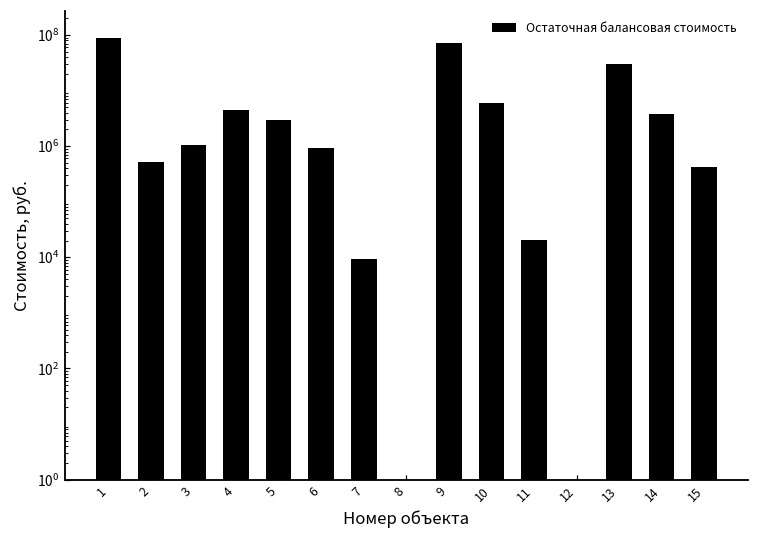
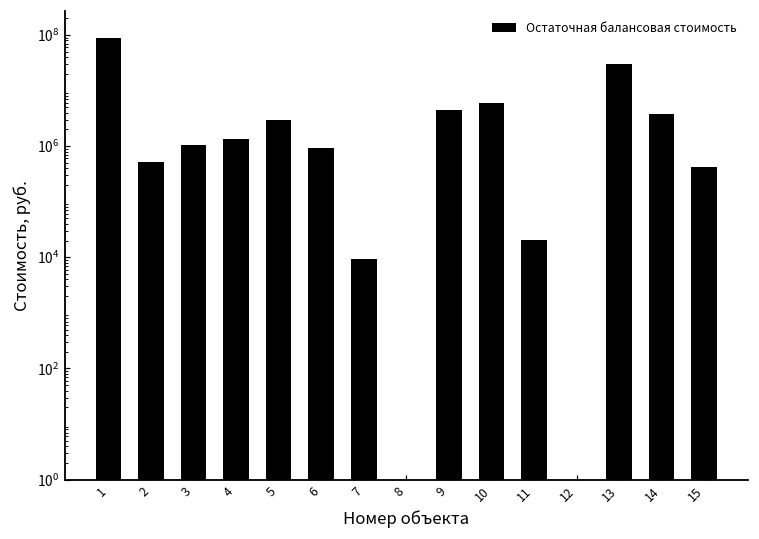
  {
    "1": 90000000,
    "2": 500000,
    "3": 1100000,
-   "4": 4000000,
+   "4": 1300000,
    "5": 3000000,
    "6": 900000,
    "7": 9000,
    "8": 1,
-   "9": 70000000,
+   "9": 4000000,
    "10": 6000000,
    "11": 20000,
    "12": 1,
    "13": 30000000,
    "14": 4000000,
    "15": 400000
  }
